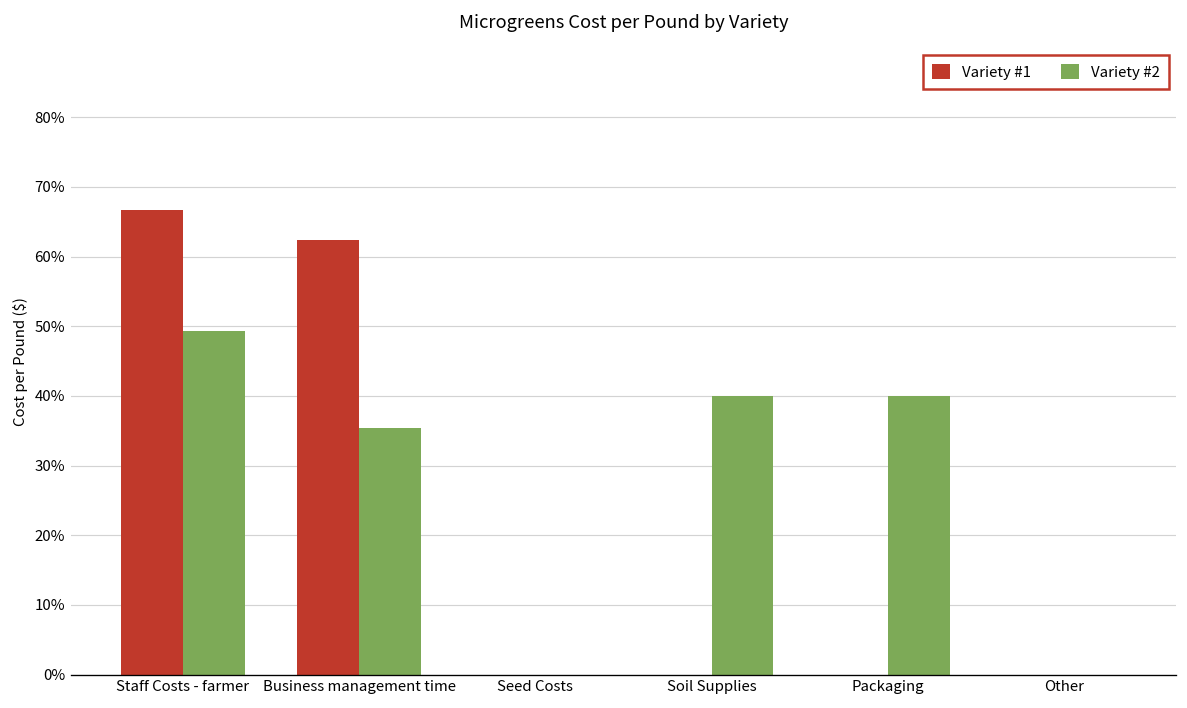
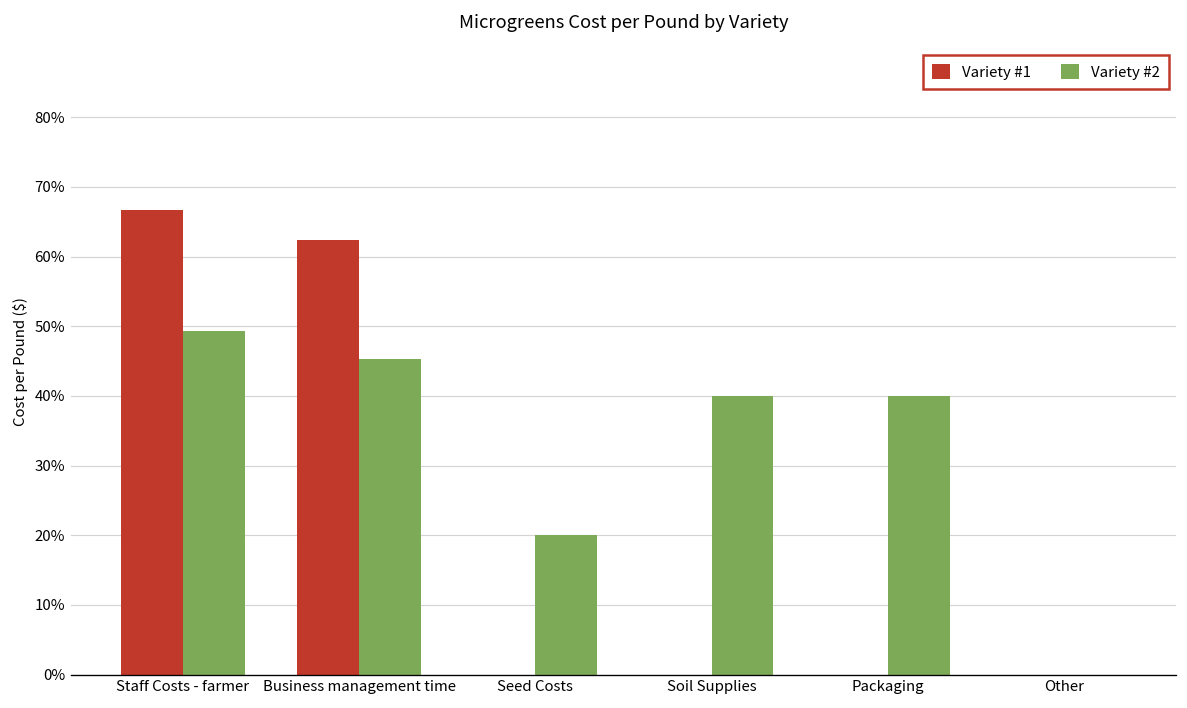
  {
    "Variety #1": {
      "Staff Costs - farmer": "67%",
      "Business management time": "62%",
      "Seed Costs": "0%",
      "Soil Supplies": "0%",
      "Packaging": "0%",
      "Other": "0%"
    },
    "Variety #2": {
      "Staff Costs - farmer": "49%",
-     "Business management time": "35%",
-     "Seed Costs": "0%",
+     "Business management time": "45%",
+     "Seed Costs": "20%",
      "Soil Supplies": "40%",
      "Packaging": "40%",
      "Other": "0%"
    }
  }
